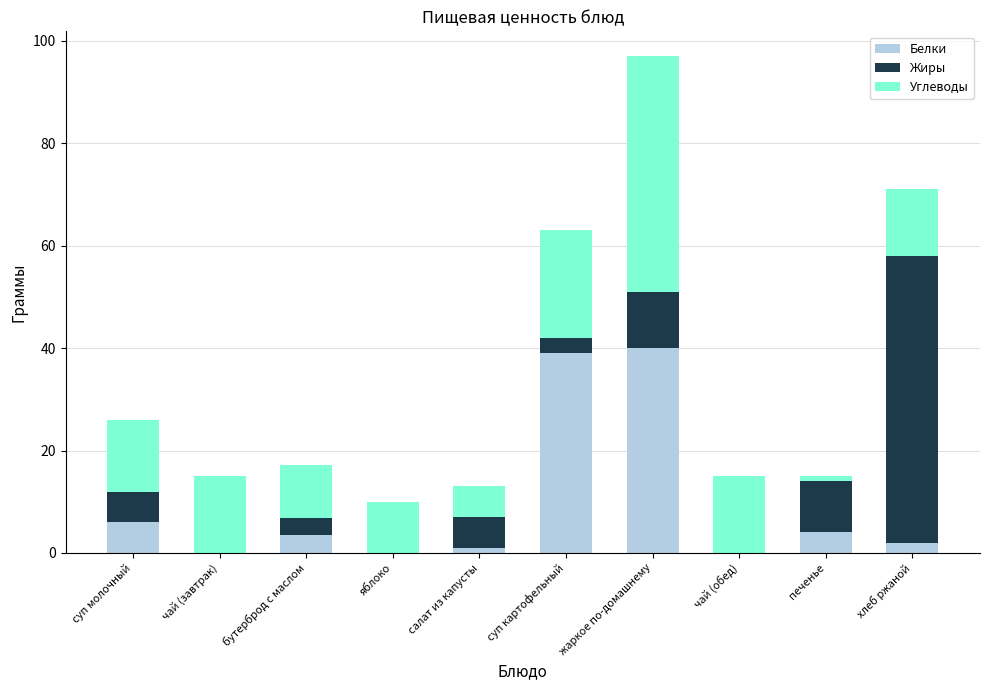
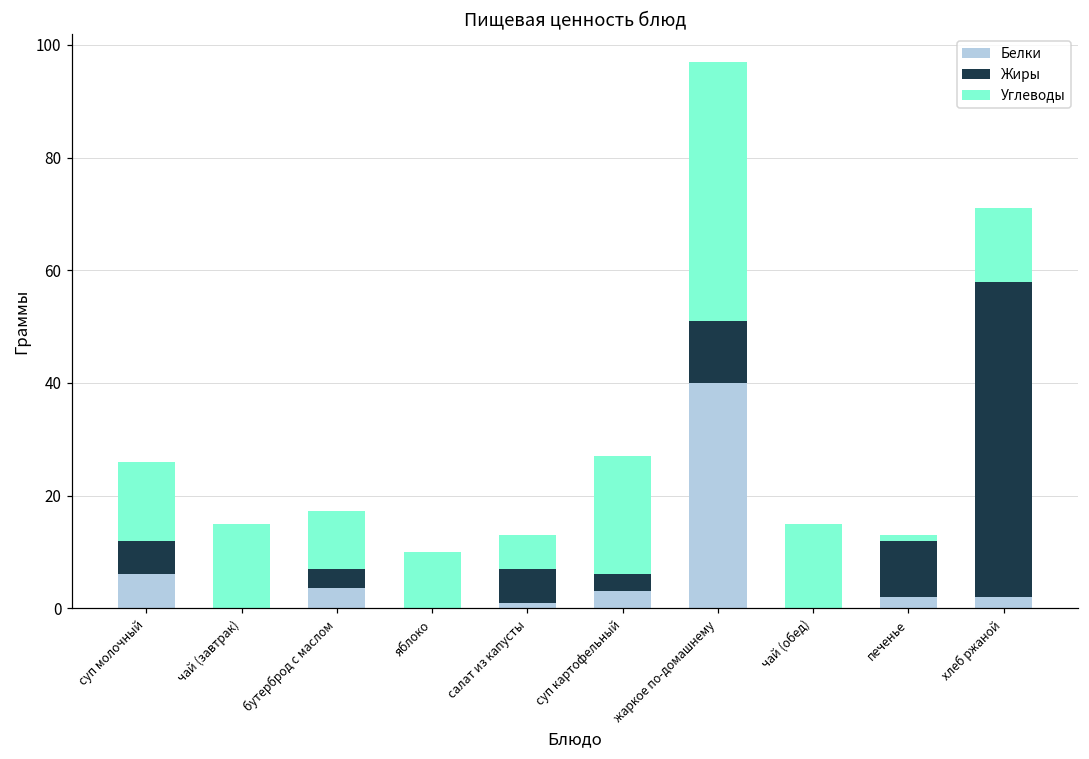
  {
    "Белки": {
      "суп молочный": 6,
      "чай (завтрак)": 0,
      "бутерброд с маслом": 4,
      "яблоко": 0,
      "салат из капусты": 1,
-     "суп картофельный": 39,
+     "суп картофельный": 3,
      "жаркое по-домашнему": 40,
      "чай (обед)": 0,
-     "печенье": 4,
+     "печенье": 2,
      "хлеб ржаной": 2
    },
    "Жиры": {
      "суп молочный": 6,
      "чай (завтрак)": 0,
      "бутерброд с маслом": 3,
      "яблоко": 0,
      "салат из капусты": 6,
      "суп картофельный": 3,
      "жаркое по-домашнему": 11,
      "чай (обед)": 0,
      "печенье": 10,
      "хлеб ржаной": 56
    },
    "Углеводы": {
      "суп молочный": 14,
      "чай (завтрак)": 15,
      "бутерброд с маслом": 10,
      "яблоко": 10,
      "салат из капусты": 6,
      "суп картофельный": 21,
      "жаркое по-домашнему": 46,
      "чай (обед)": 15,
      "печенье": 1,
      "хлеб ржаной": 13
    }
  }
